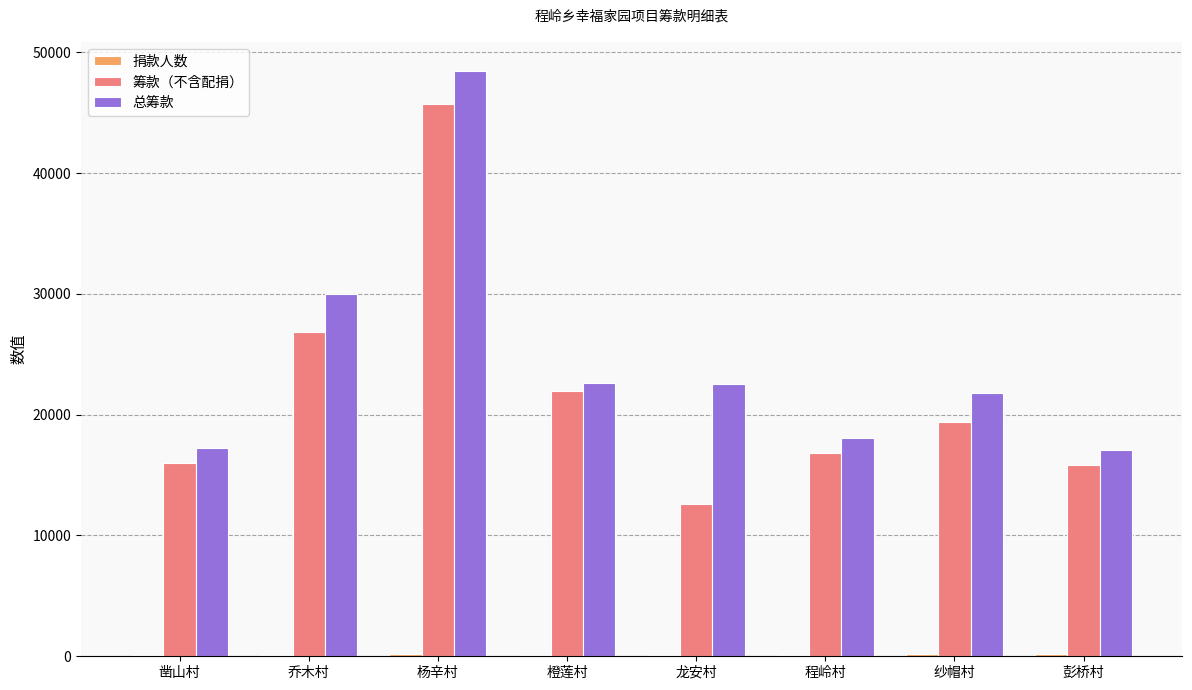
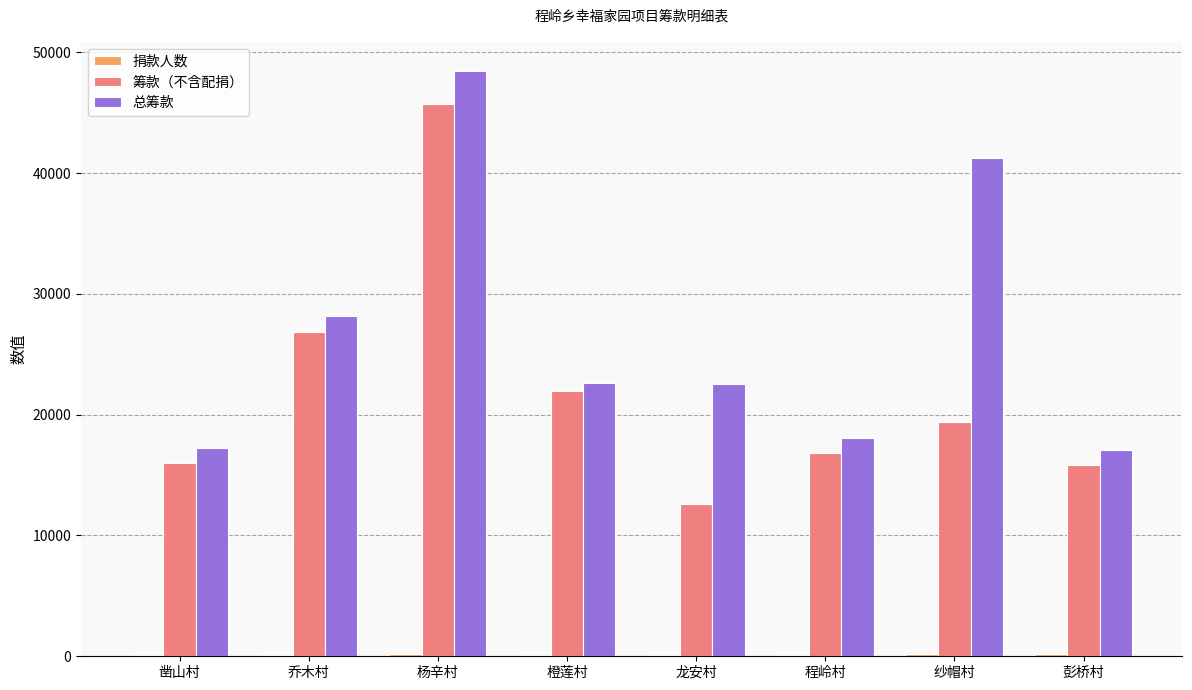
  {
    "总筹款": {
      "凿山村": 17300,
-     "乔木村": 30000,
+     "乔木村": 28200,
      "杨辛村": 48500,
      "橙莲村": 22700,
      "龙安村": 22600,
      "程岭村": 18100,
-     "纱帽村": 21800,
+     "纱帽村": 41300,
      "彭桥村": 17100
    }
  }
